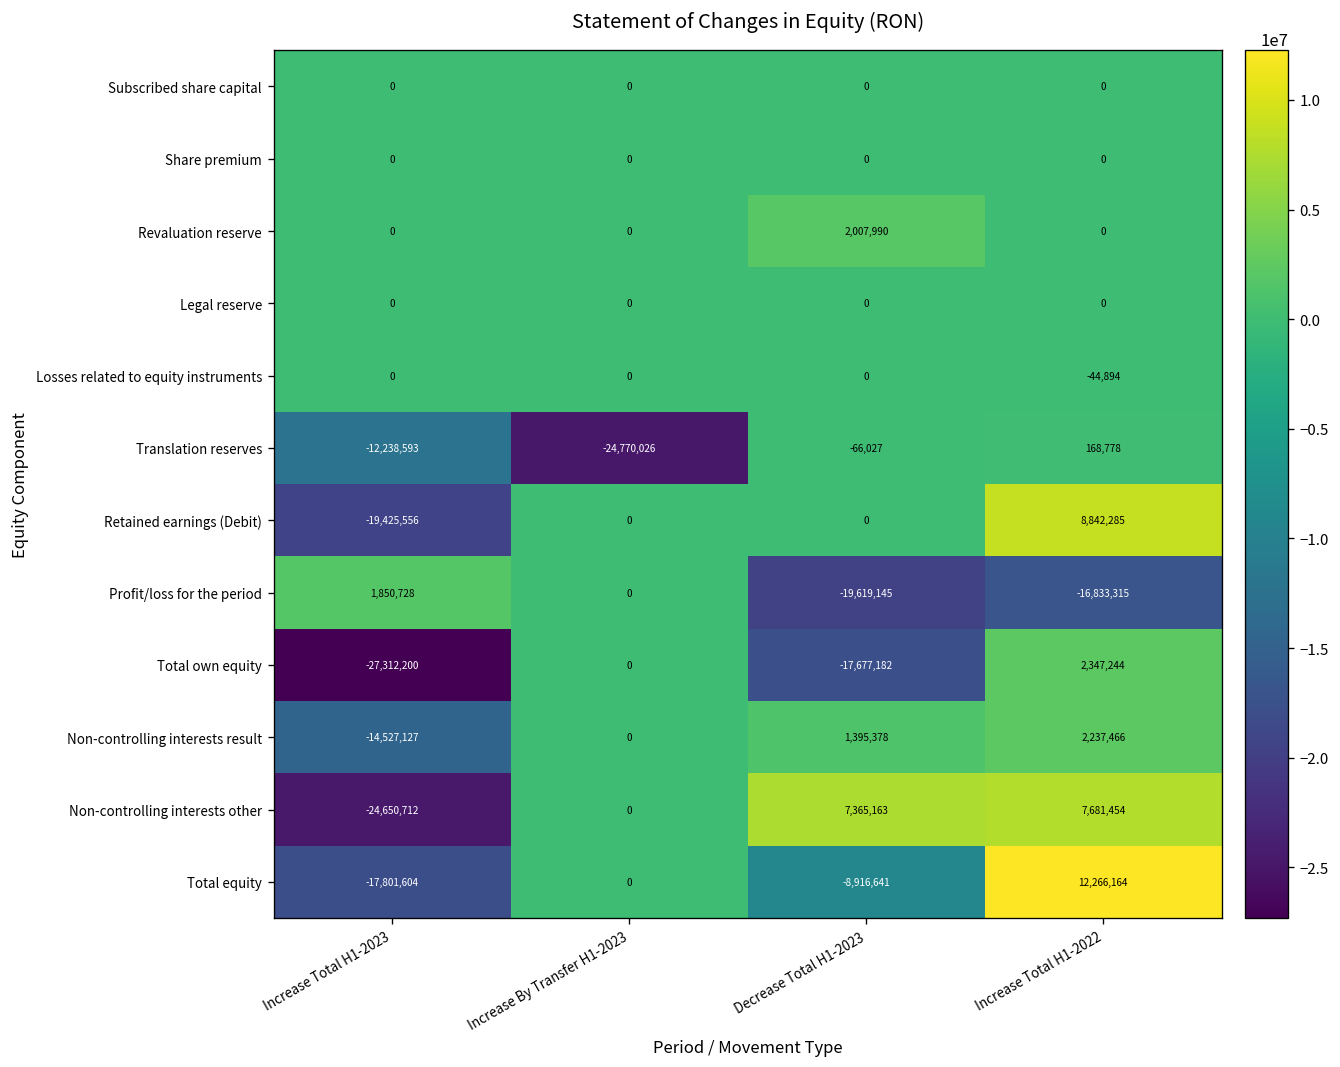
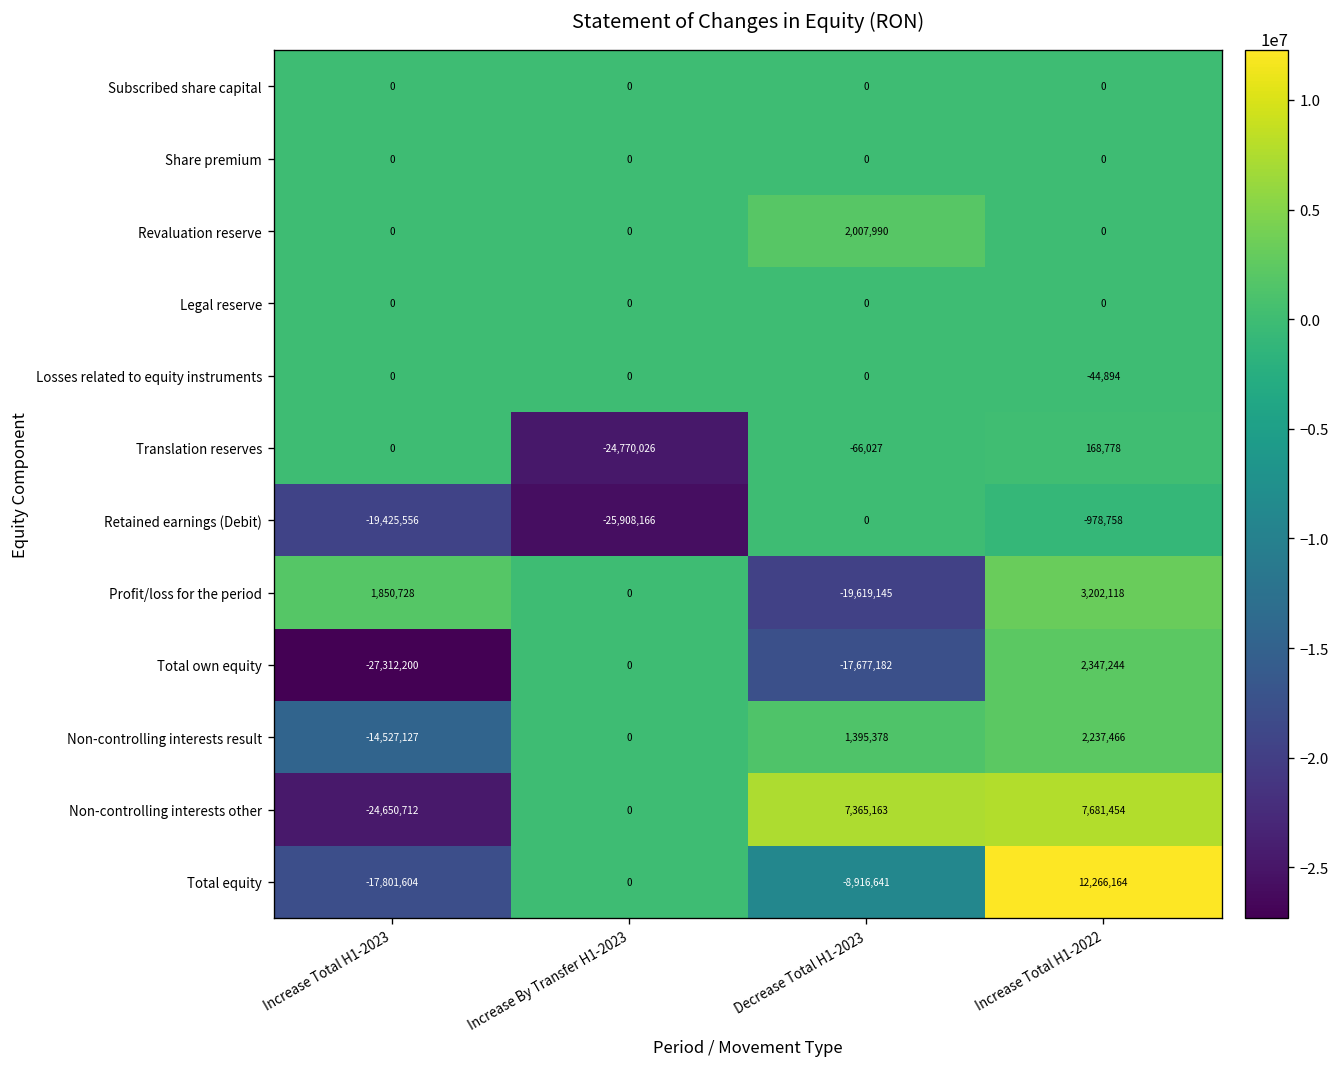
  {
    "Subscribed share capital": {
      "Increase Total H1-2023": "0",
      "Increase By Transfer H1-2023": "0",
      "Decrease Total H1-2023": "0",
      "Increase Total H1-2022": "0"
    },
    "Share premium": {
      "Increase Total H1-2023": "0",
      "Increase By Transfer H1-2023": "0",
      "Decrease Total H1-2023": "0",
      "Increase Total H1-2022": "0"
    },
    "Revaluation reserve": {
      "Increase Total H1-2023": "0",
      "Increase By Transfer H1-2023": "0",
      "Decrease Total H1-2023": "2,007,990",
      "Increase Total H1-2022": "0"
    },
    "Legal reserve": {
      "Increase Total H1-2023": "0",
      "Increase By Transfer H1-2023": "0",
      "Decrease Total H1-2023": "0",
      "Increase Total H1-2022": "0"
    },
    "Losses related to equity instruments": {
      "Increase Total H1-2023": "0",
      "Increase By Transfer H1-2023": "0",
      "Decrease Total H1-2023": "0",
      "Increase Total H1-2022": "-44,894"
    },
    "Translation reserves": {
-     "Increase Total H1-2023": "-12,238,593",
+     "Increase Total H1-2023": "0",
      "Increase By Transfer H1-2023": "-24,770,026",
      "Decrease Total H1-2023": "-66,027",
      "Increase Total H1-2022": "168,778"
    },
    "Retained earnings (Debit)": {
      "Increase Total H1-2023": "-19,425,556",
-     "Increase By Transfer H1-2023": "0",
+     "Increase By Transfer H1-2023": "-25,908,166",
      "Decrease Total H1-2023": "0",
-     "Increase Total H1-2022": "8,842,285"
+     "Increase Total H1-2022": "-978,758"
    },
    "Profit/loss for the period": {
      "Increase Total H1-2023": "1,850,728",
      "Increase By Transfer H1-2023": "0",
      "Decrease Total H1-2023": "-19,619,145",
-     "Increase Total H1-2022": "-16,833,315"
+     "Increase Total H1-2022": "3,202,118"
    },
    "Total own equity": {
      "Increase Total H1-2023": "-27,312,200",
      "Increase By Transfer H1-2023": "0",
      "Decrease Total H1-2023": "-17,677,182",
      "Increase Total H1-2022": "2,347,244"
    },
    "Non-controlling interests result": {
      "Increase Total H1-2023": "-14,527,127",
      "Increase By Transfer H1-2023": "0",
      "Decrease Total H1-2023": "1,395,378",
      "Increase Total H1-2022": "2,237,466"
    },
    "Non-controlling interests other": {
      "Increase Total H1-2023": "-24,650,712",
      "Increase By Transfer H1-2023": "0",
      "Decrease Total H1-2023": "7,365,163",
      "Increase Total H1-2022": "7,681,454"
    },
    "Total equity": {
      "Increase Total H1-2023": "-17,801,604",
      "Increase By Transfer H1-2023": "0",
      "Decrease Total H1-2023": "-8,916,641",
      "Increase Total H1-2022": "12,266,164"
    }
  }
